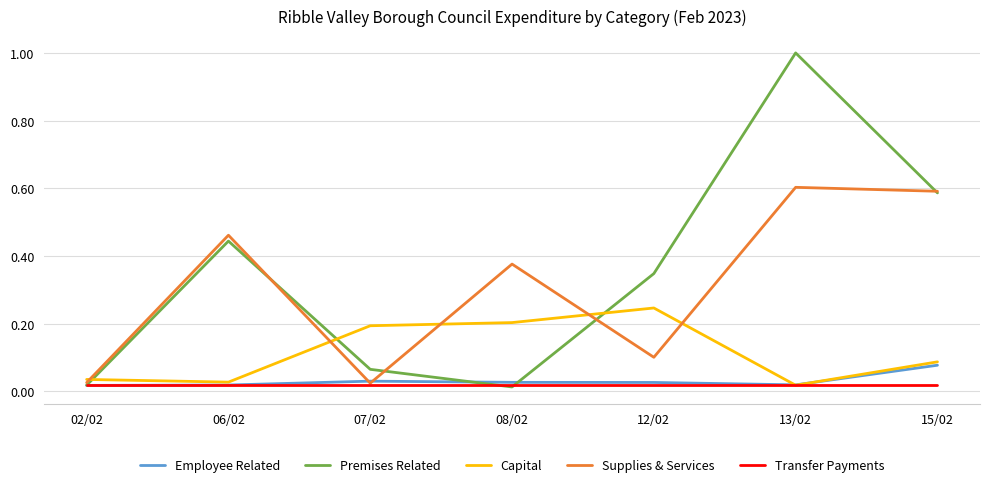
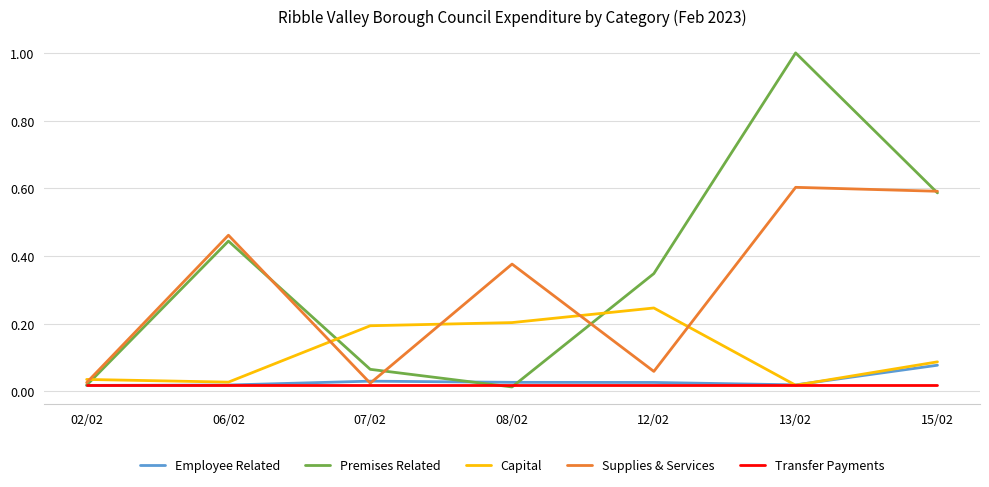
  {
    "Employee Related": {
      "08/02": 0.03,
      "12/02": 0.03,
      "15/02": 0.08
    },
    "Premises Related": {
      "06/02": 0.44,
      "07/02": 0.07,
      "12/02": 0.35,
      "13/02": 1.00
    },
    "Capital": {
      "02/02": 0.04,
      "06/02": 0.03,
      "07/02": 0.19,
      "08/02": 0.20,
      "12/02": 0.25,
      "15/02": 0.09
    },
    "Supplies & Services": {
      "02/02": 0.03,
      "06/02": 0.46,
      "08/02": 0.38,
-     "12/02": 0.10,
+     "12/02": 0.06,
      "13/02": 0.60
    },
    "Transfer Payments": {
      "12/02": 0.02,
      "15/02": 0.02
    }
  }
